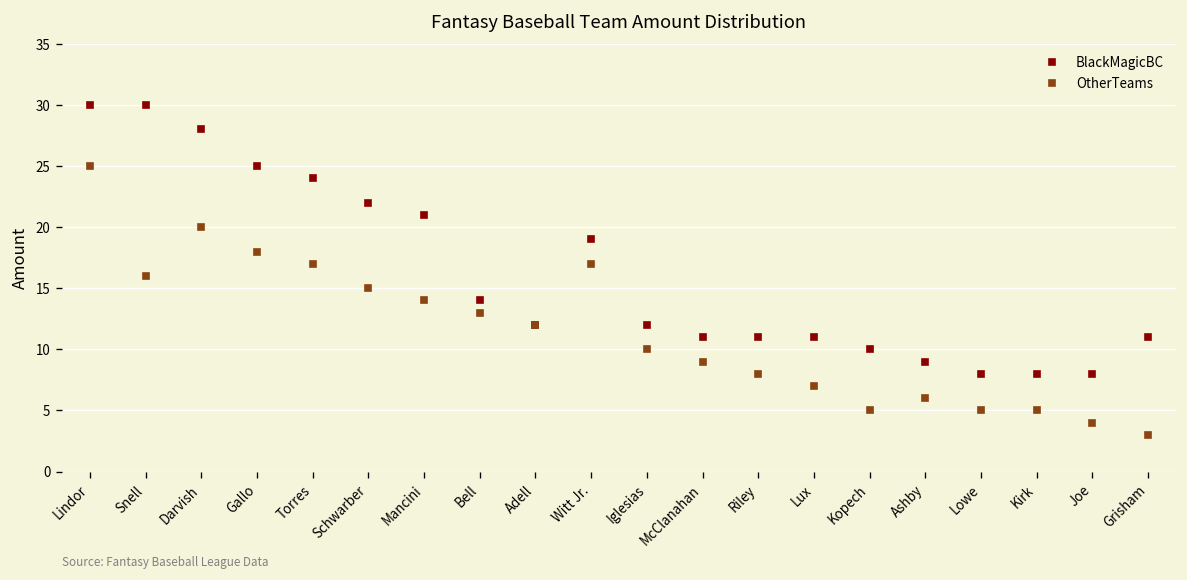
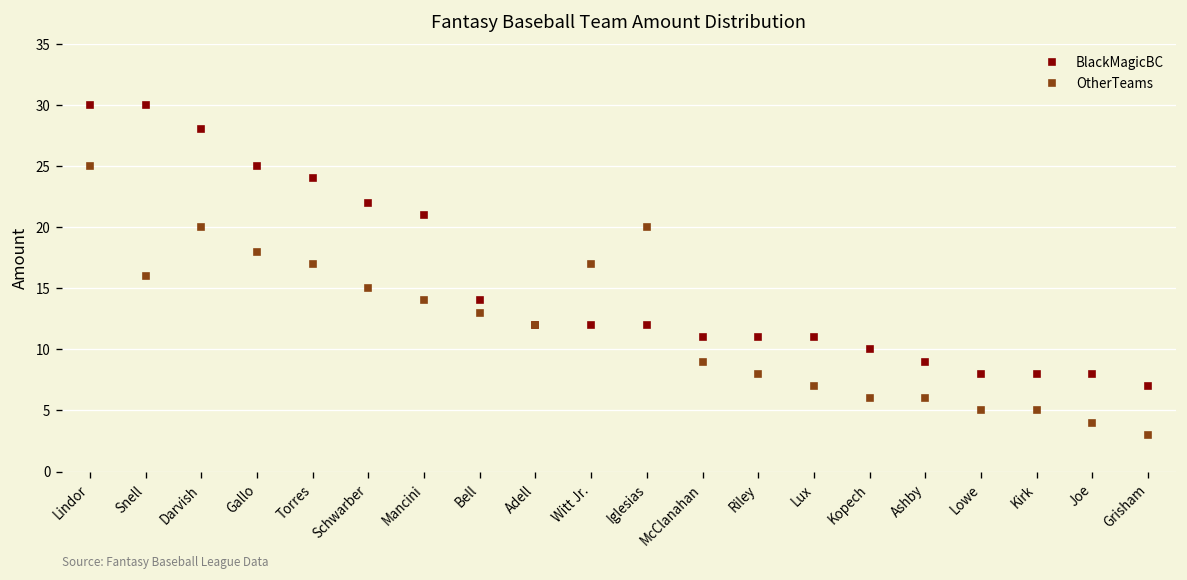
  {
    "BlackMagicBC": {
      "Lindor": 30,
      "Snell": 30,
      "Darvish": 28,
      "Gallo": 25,
      "Torres": 24,
      "Schwarber": 22,
      "Mancini": 21,
      "Bell": 14,
-     "Witt Jr.": 19,
+     "Witt Jr.": 12,
      "Iglesias": 12,
      "McClanahan": 11,
      "Riley": 11,
      "Lux": 11,
      "Kopech": 10,
      "Ashby": 9,
      "Lowe": 8,
      "Kirk": 8,
      "Joe": 8,
-     "Grisham": 11
+     "Grisham": 7
    },
    "OtherTeams": {
      "Lindor": 25,
      "Snell": 16,
      "Darvish": 20,
      "Gallo": 18,
      "Torres": 17,
      "Schwarber": 15,
      "Mancini": 14,
      "Bell": 13,
      "Witt Jr.": 17,
-     "Iglesias": 10,
+     "Iglesias": 20,
      "McClanahan": 9,
      "Riley": 8,
      "Lux": 7,
-     "Kopech": 5,
+     "Kopech": 6,
      "Ashby": 6,
      "Lowe": 5,
      "Kirk": 5,
      "Joe": 4,
      "Grisham": 3
    }
  }
